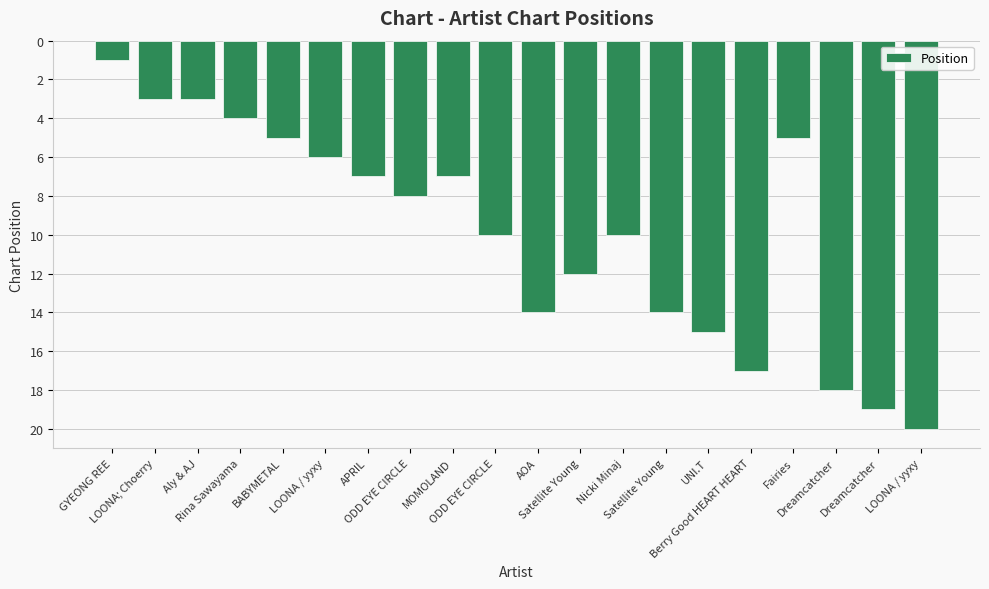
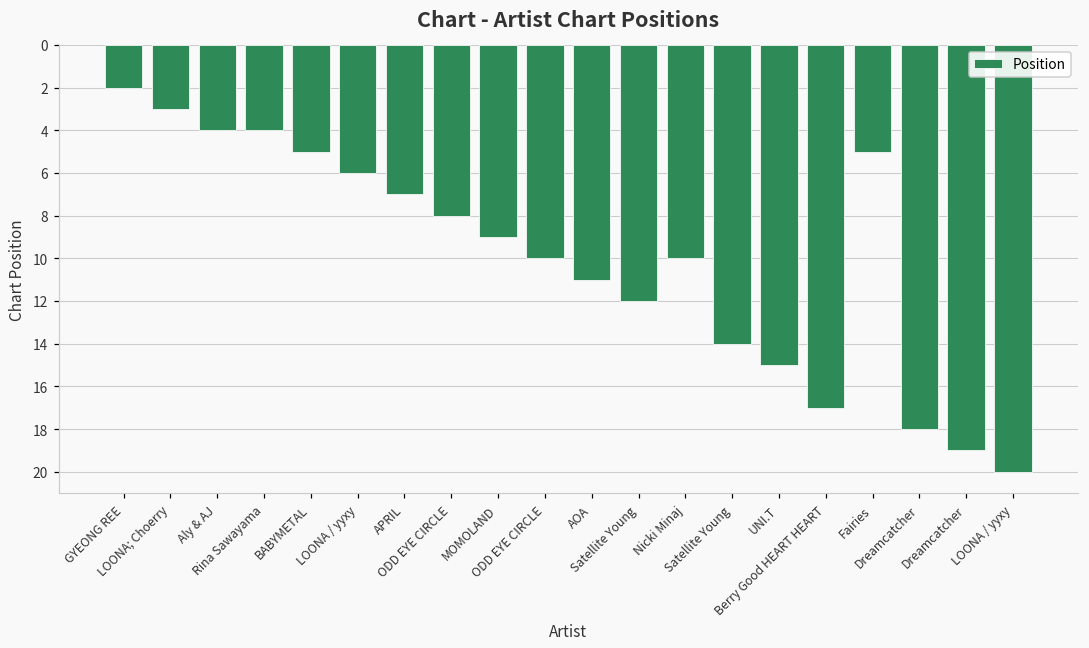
  {
-   "GYEONG REE": 1,
+   "GYEONG REE": 2,
    "LOONA; Choerry": 3,
-   "Aly & AJ": 3,
+   "Aly & AJ": 4,
    "Rina Sawayama": 4,
    "BABYMETAL": 5,
    "APRIL": 7,
-   "MOMOLAND": 7,
-   "AOA": 14,
+   "MOMOLAND": 9,
+   "AOA": 11,
    "Nicki Minaj": 10,
    "UNI.T": 15,
    "Berry Good HEART HEART": 17,
    "Fairies": 5
  }
